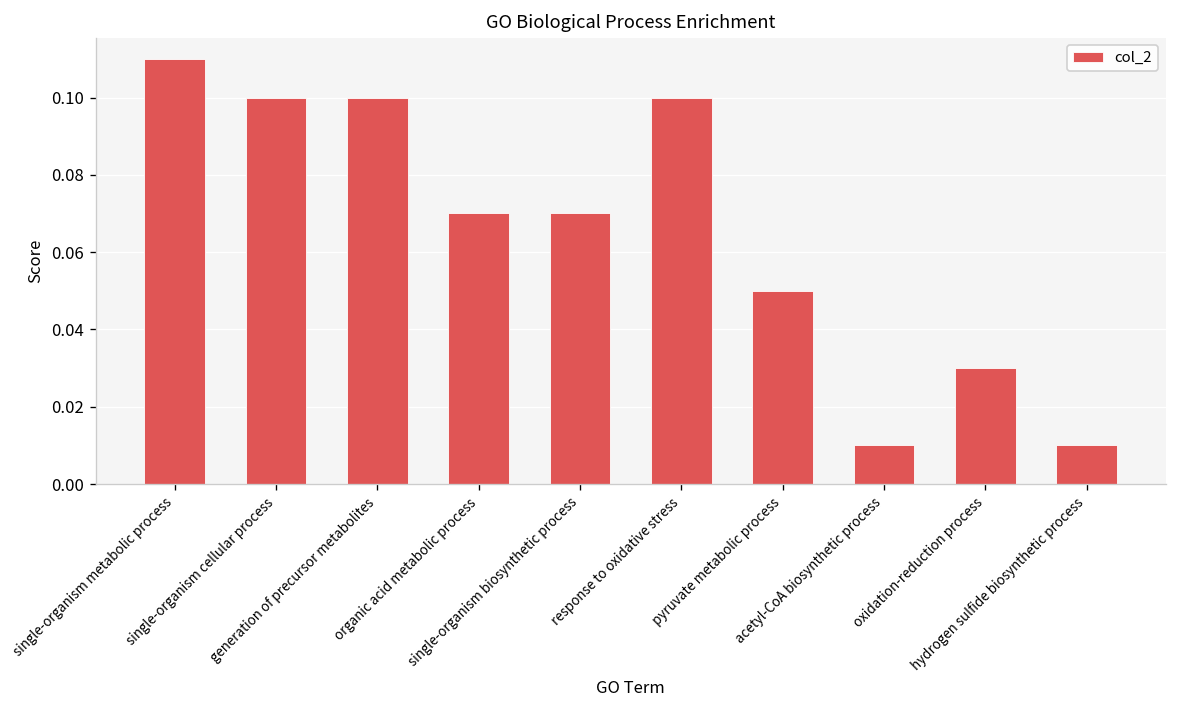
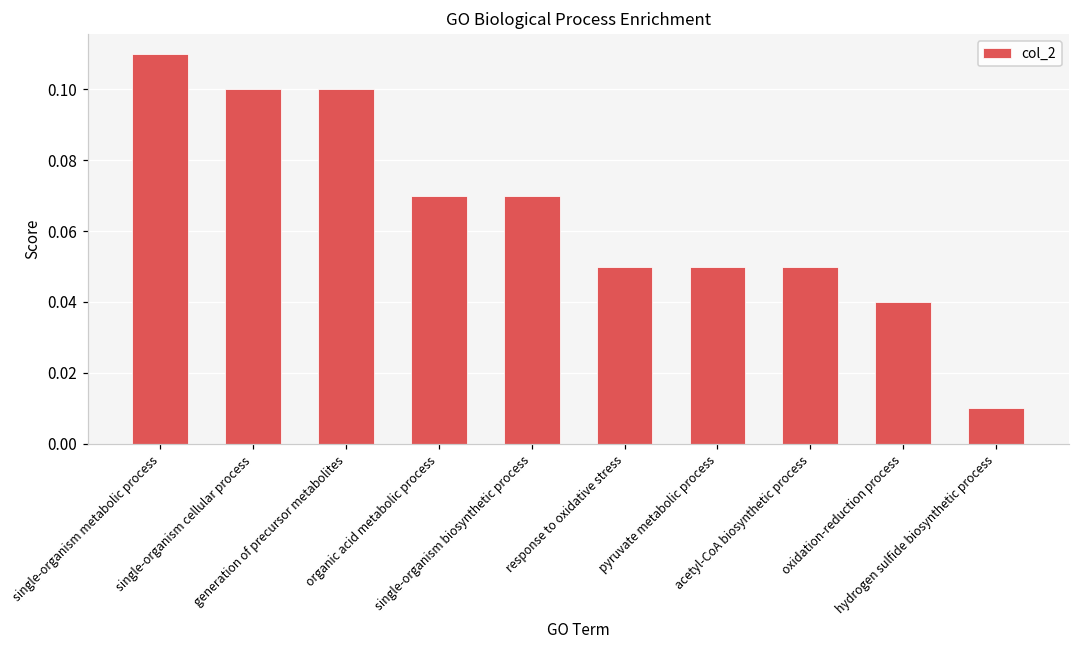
  {
    "single-organism metabolic process": 0.11,
    "single-organism cellular process": 0.10,
    "generation of precursor metabolites": 0.10,
    "organic acid metabolic process": 0.07,
    "single-organism biosynthetic process": 0.07,
-   "response to oxidative stress": 0.10,
+   "response to oxidative stress": 0.05,
    "pyruvate metabolic process": 0.05,
-   "acetyl-CoA biosynthetic process": 0.01,
-   "oxidation-reduction process": 0.03,
+   "acetyl-CoA biosynthetic process": 0.05,
+   "oxidation-reduction process": 0.04,
    "hydrogen sulfide biosynthetic process": 0.01
  }
